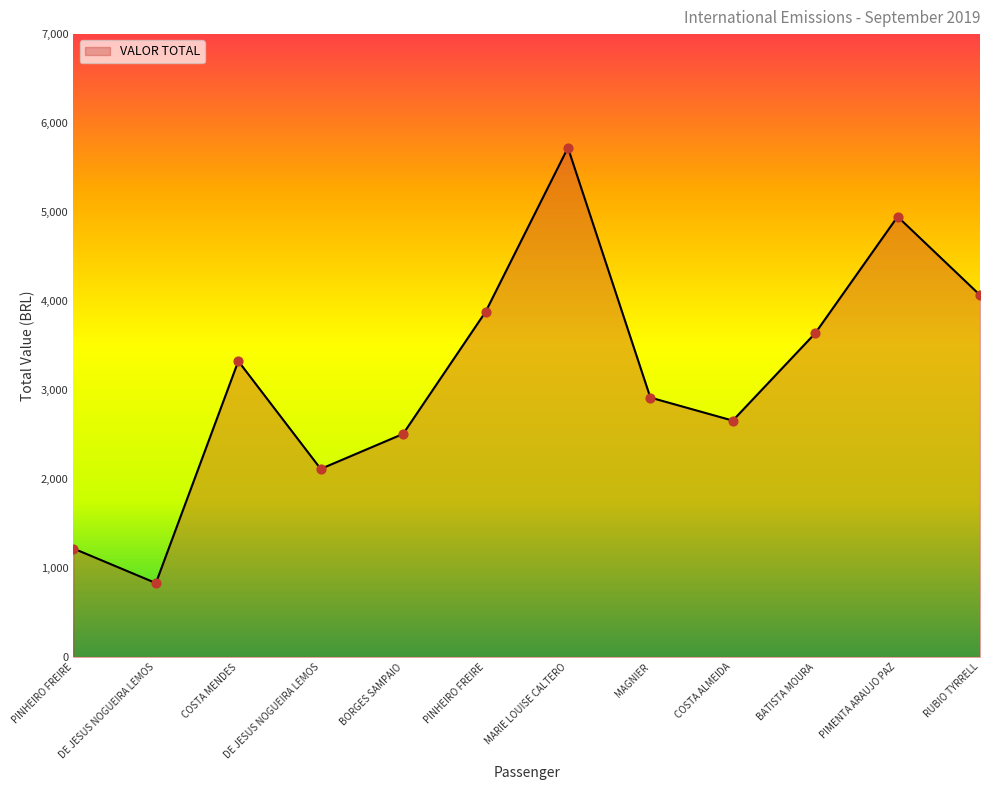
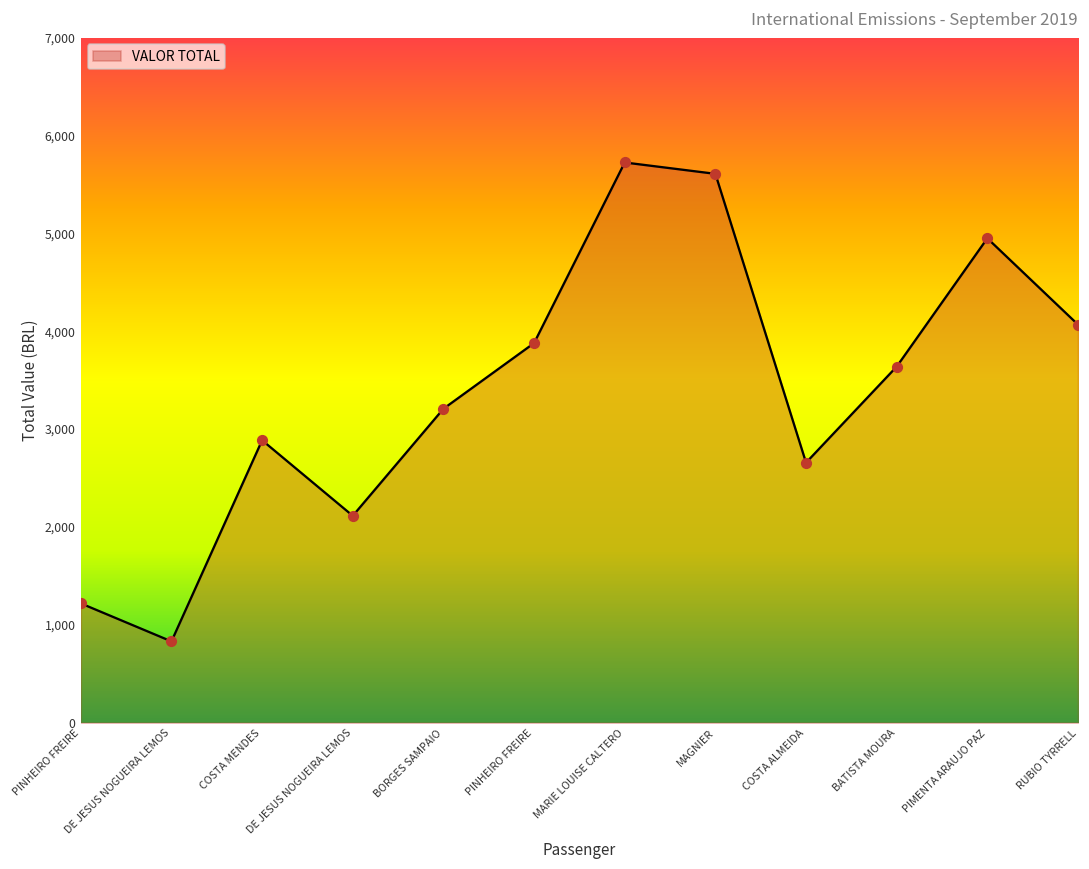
  {
-   "COSTA MENDES": "3,300",
-   "BORGES SAMPAIO": "2,500",
+   "COSTA MENDES": "2,900",
+   "BORGES SAMPAIO": "3,200",
    "MARIE LOUISE CALTERO": "5,700",
-   "MAGNIER": "2,900",
+   "MAGNIER": "5,600",
    "COSTA ALMEIDA": "2,700",
    "BATISTA MOURA": "3,600",
    "PIMENTA ARAUJO PAZ": "4,900",
    "RUBIO TYRRELL": "4,100"
  }
